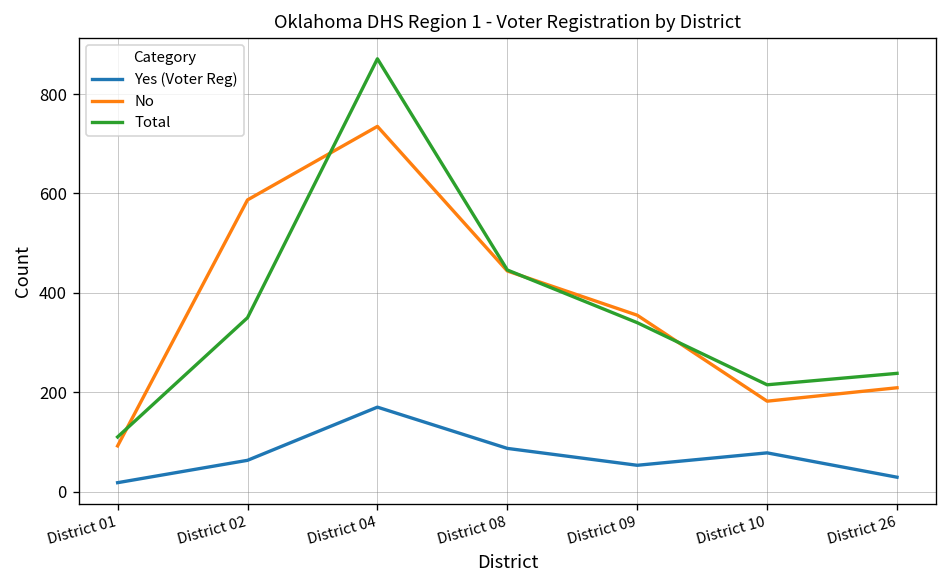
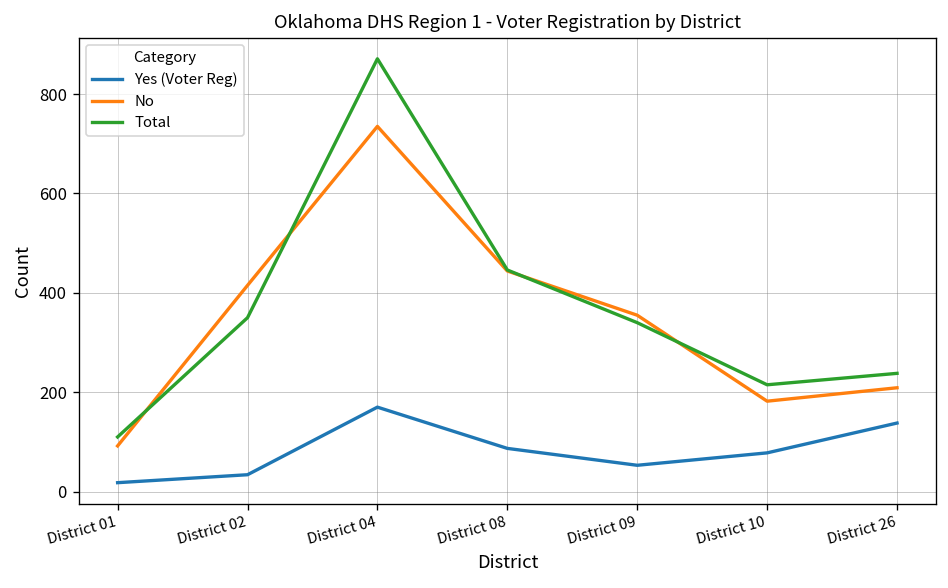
  {
    "Yes (Voter Reg)": {
      "District 01": 20,
-     "District 02": 60,
+     "District 02": 30,
      "District 04": 170,
      "District 08": 90,
      "District 09": 50,
      "District 10": 80,
-     "District 26": 30
+     "District 26": 140
    },
    "No": {
      "District 01": 90,
-     "District 02": 590,
+     "District 02": 420,
      "District 04": 740,
      "District 09": 360,
      "District 10": 180,
      "District 26": 210
    },
    "Total": {
      "District 01": 110,
      "District 02": 350,
      "District 04": 870,
      "District 09": 340,
      "District 10": 220,
      "District 26": 240
    }
  }
